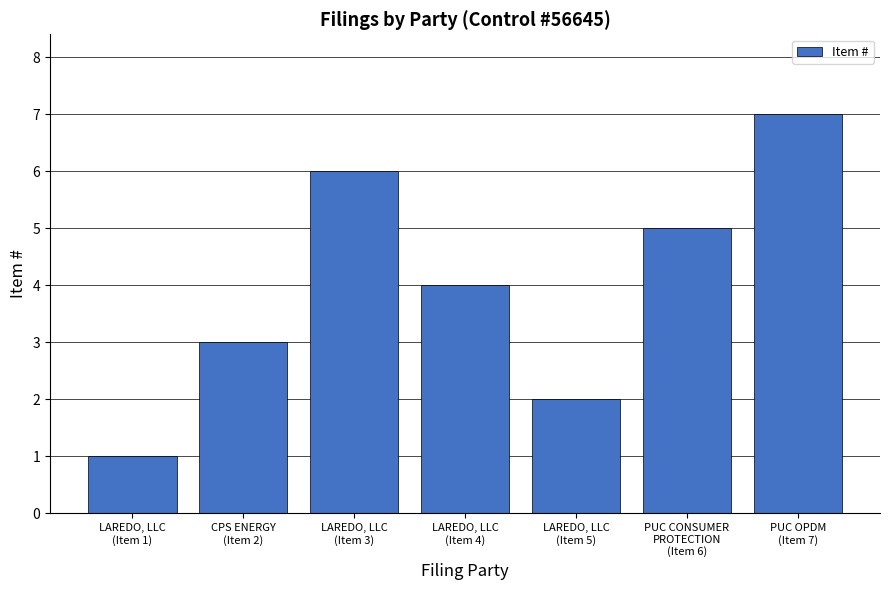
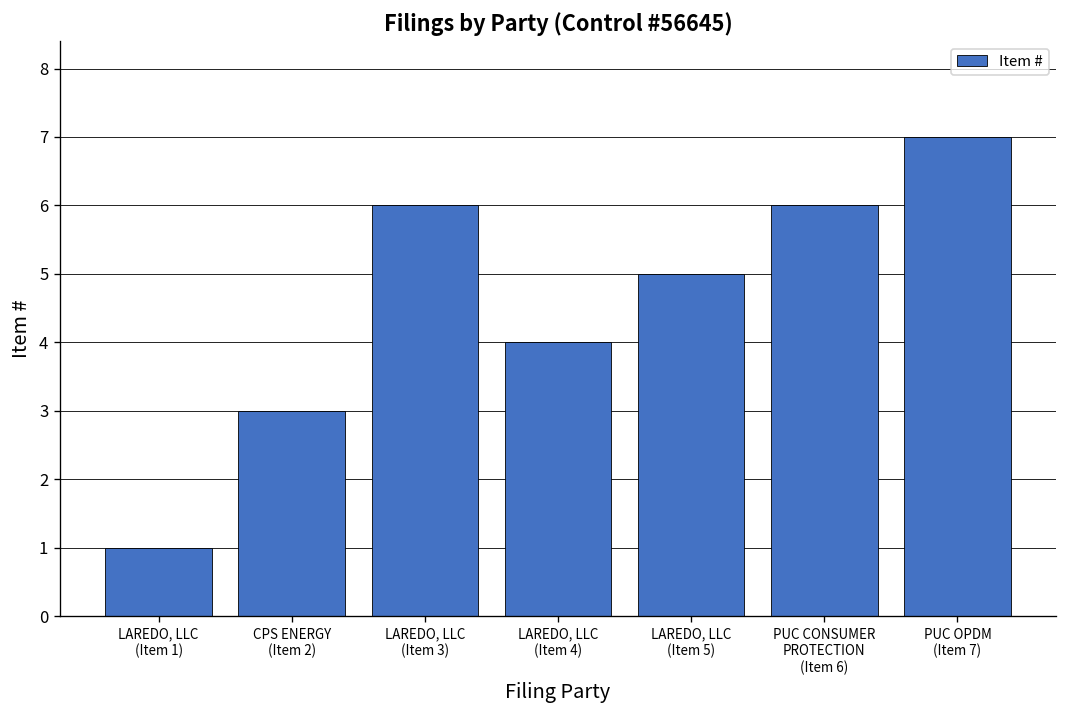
  {
    "LAREDO, LLC (Item 1)": 1,
    "CPS ENERGY (Item 2)": 3,
    "LAREDO, LLC (Item 3)": 6,
    "LAREDO, LLC (Item 4)": 4,
-   "LAREDO, LLC (Item 5)": 2,
-   "PUC CONSUMER PROTECTION (Item 6)": 5,
+   "LAREDO, LLC (Item 5)": 5,
+   "PUC CONSUMER PROTECTION (Item 6)": 6,
    "PUC OPDM (Item 7)": 7
  }
